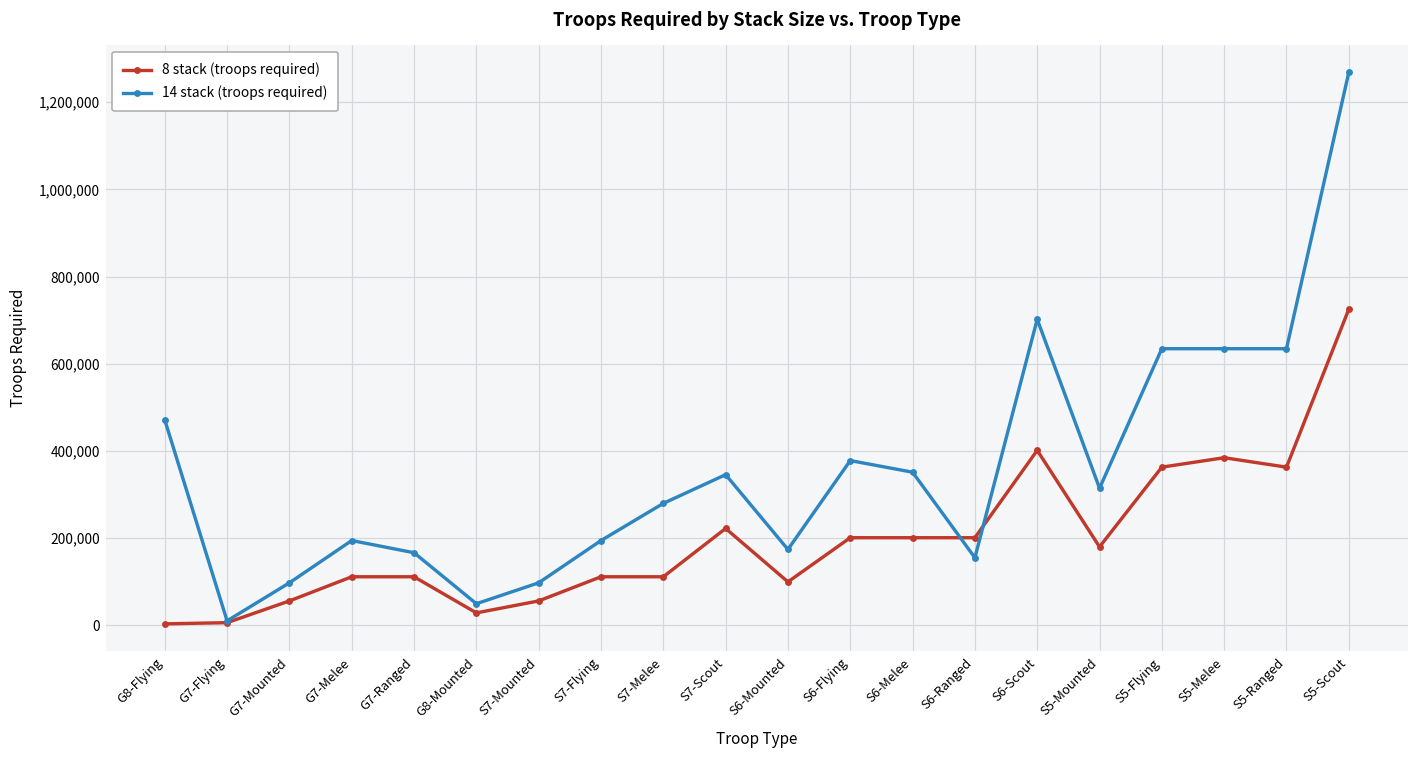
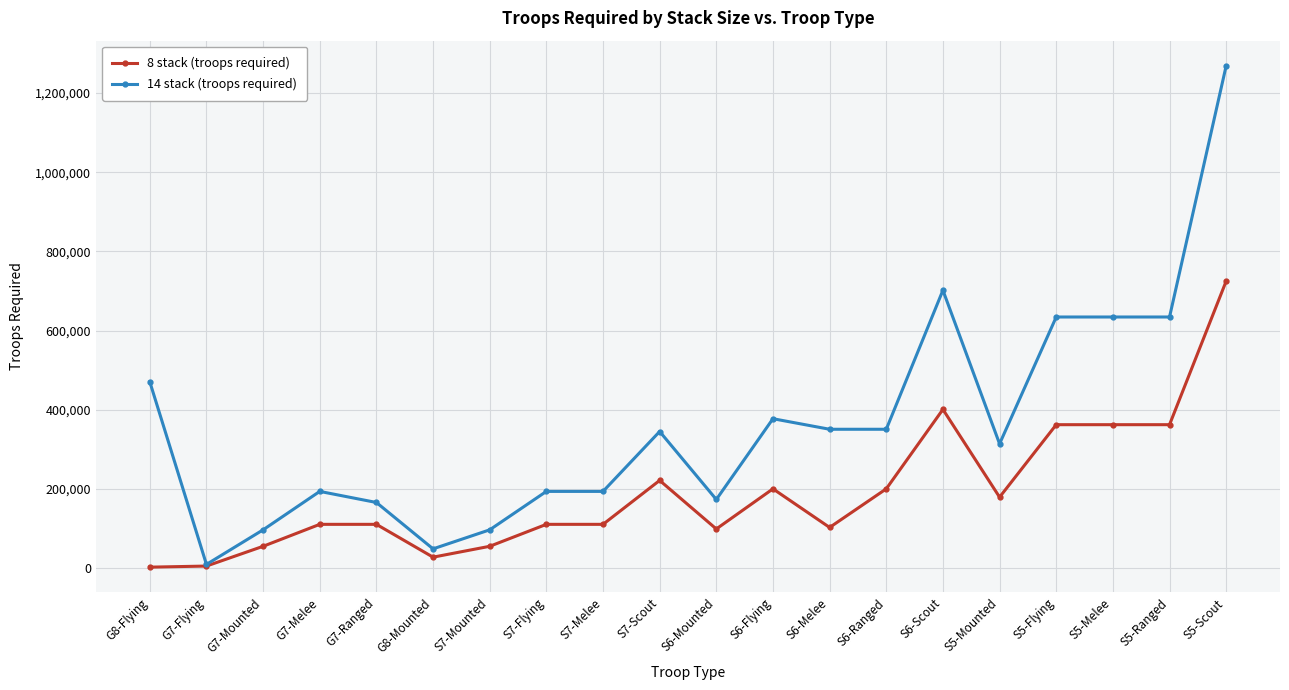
  {
    "8 stack (troops required)": {
      "G8-Flying": "0",
      "G7-Mounted": "60,000",
      "G7-Melee": "110,000",
      "G7-Ranged": "110,000",
      "G8-Mounted": "30,000",
      "S7-Mounted": "60,000",
      "S7-Flying": "110,000",
      "S7-Melee": "110,000",
      "S7-Scout": "220,000",
      "S6-Mounted": "100,000",
      "S6-Flying": "200,000",
-     "S6-Melee": "200,000",
+     "S6-Melee": "100,000",
      "S6-Ranged": "200,000",
      "S6-Scout": "400,000",
      "S5-Mounted": "180,000",
      "S5-Flying": "360,000",
-     "S5-Melee": "380,000",
+     "S5-Melee": "360,000",
      "S5-Ranged": "360,000",
      "S5-Scout": "720,000"
    },
    "14 stack (troops required)": {
      "G8-Flying": "470,000",
      "G7-Mounted": "100,000",
      "G7-Melee": "190,000",
      "G7-Ranged": "170,000",
      "G8-Mounted": "50,000",
      "S7-Mounted": "100,000",
      "S7-Flying": "190,000",
-     "S7-Melee": "280,000",
+     "S7-Melee": "190,000",
      "S7-Scout": "350,000",
      "S6-Mounted": "170,000",
      "S6-Flying": "380,000",
      "S6-Melee": "350,000",
-     "S6-Ranged": "150,000",
+     "S6-Ranged": "350,000",
      "S6-Scout": "700,000",
      "S5-Mounted": "310,000",
      "S5-Flying": "630,000",
      "S5-Melee": "630,000",
      "S5-Ranged": "630,000",
      "S5-Scout": "1,270,000"
    }
  }
